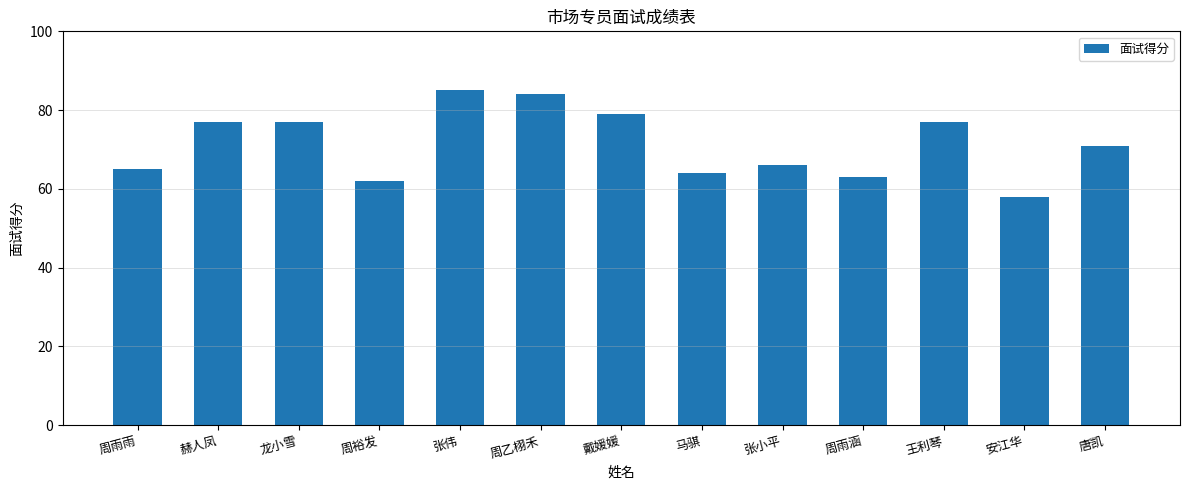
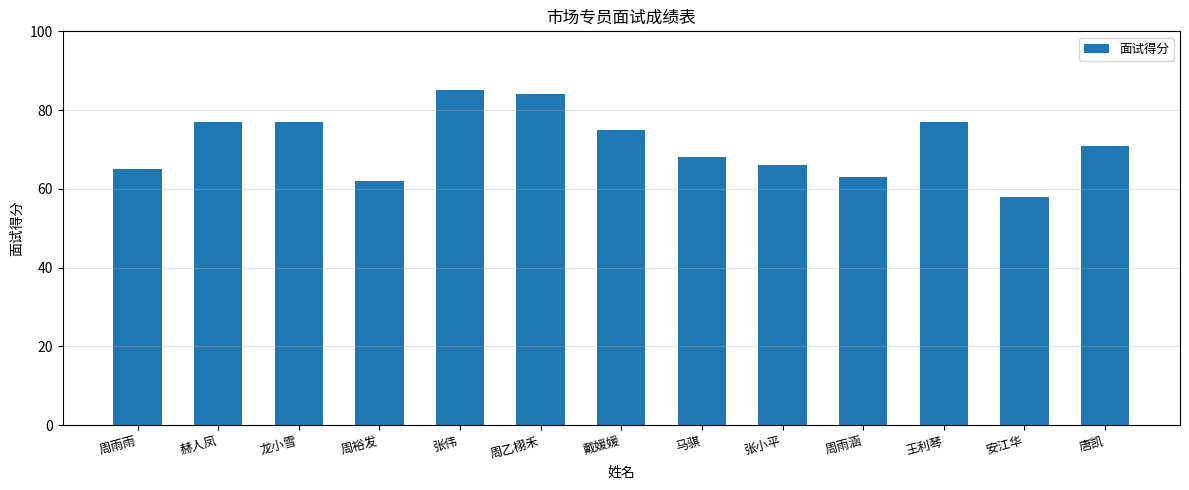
  {
    "周雨雨": 65,
    "赫人凤": 77,
    "龙小雪": 77,
    "周裕发": 62,
    "张伟": 85,
    "周乙栩禾": 84,
-   "戴媛媛": 79,
-   "马骐": 64,
+   "戴媛媛": 75,
+   "马骐": 68,
    "张小平": 66,
    "周雨涵": 63,
    "王利琴": 77,
    "安江华": 58,
    "唐凯": 71
  }
